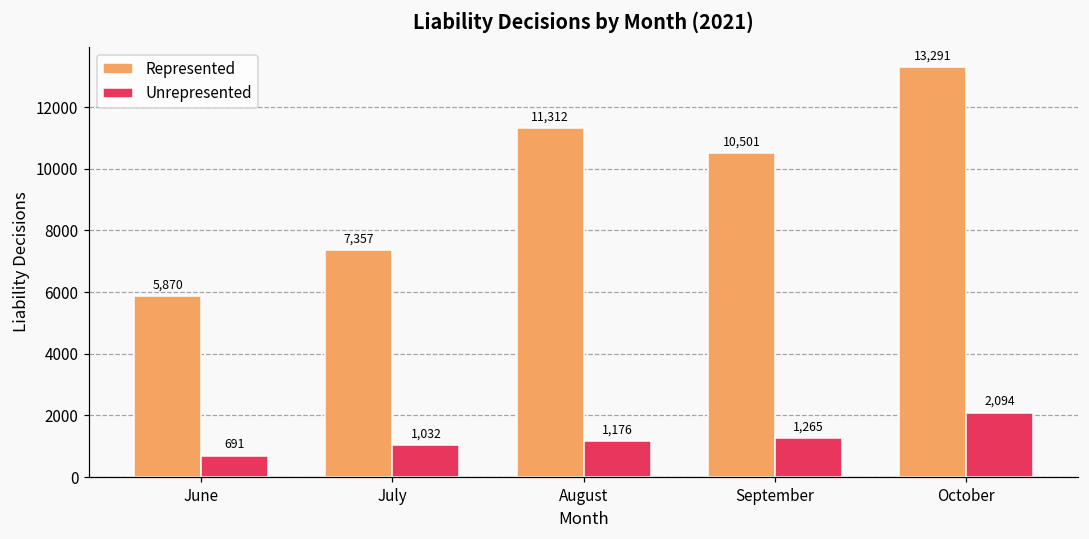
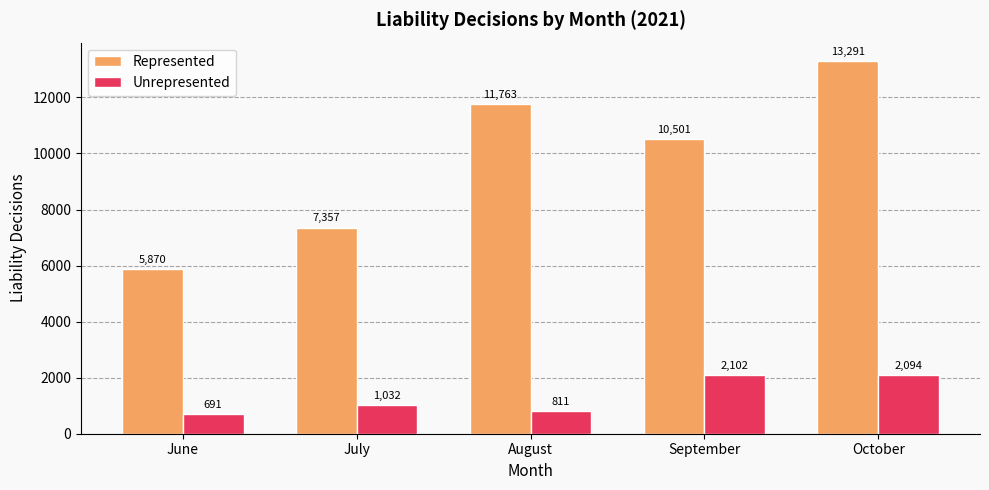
  {
    "Represented": {
      "June": "5,870",
      "July": "7,357",
-     "August": "11,312",
+     "August": "11,763",
      "September": "10,501",
      "October": "13,291"
    },
    "Unrepresented": {
      "June": "691",
      "July": "1,032",
-     "August": "1,176",
-     "September": "1,265",
+     "August": "811",
+     "September": "2,102",
      "October": "2,094"
    }
  }
